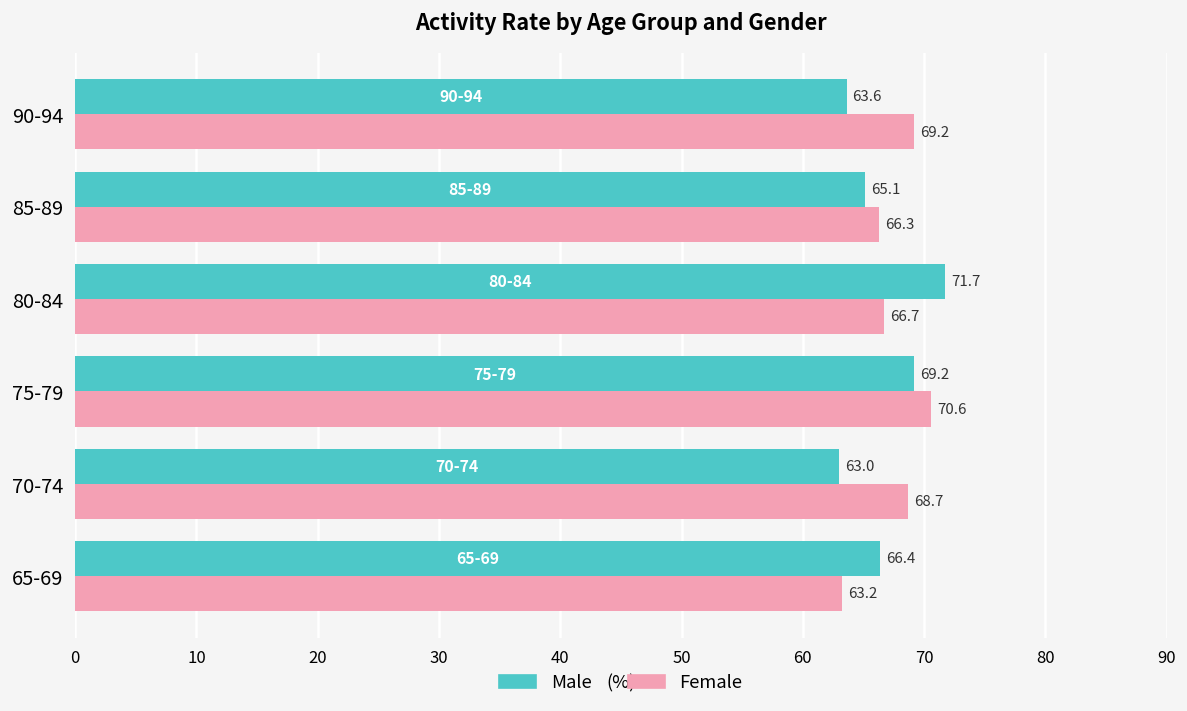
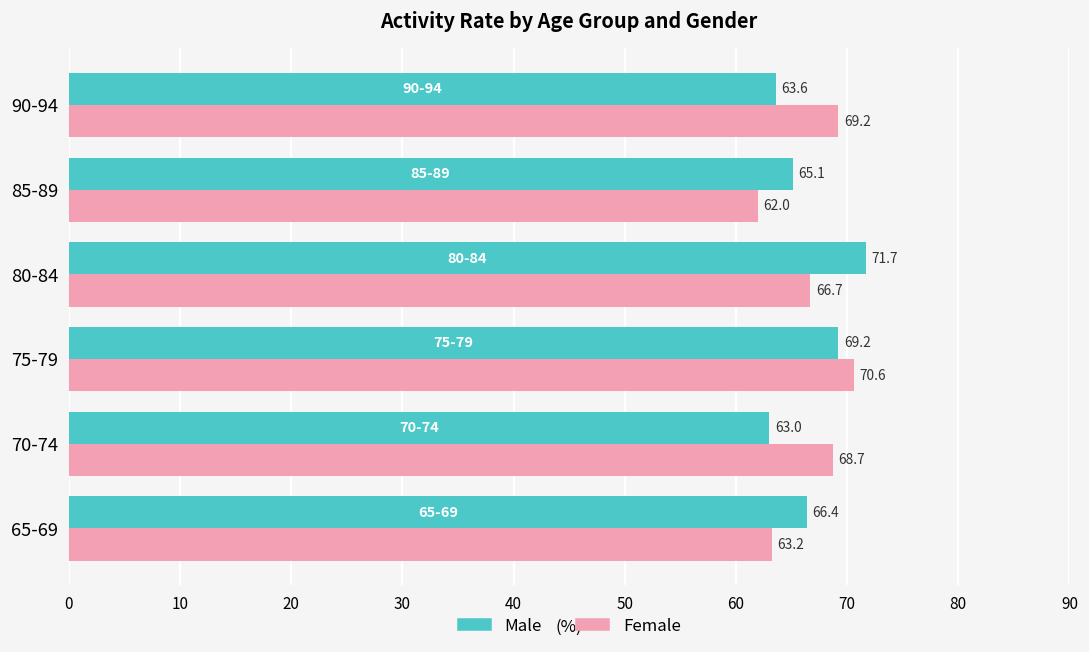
  {
    "Male": {
      "90-94": 63.6,
      "85-89": 65.1,
      "80-84": 71.7,
      "75-79": 69.2,
      "70-74": 63.0,
      "65-69": 66.4
    },
    "Female": {
      "90-94": 69.2,
-     "85-89": 66.3,
+     "85-89": 62.0,
      "80-84": 66.7,
      "75-79": 70.6,
      "70-74": 68.7,
      "65-69": 63.2
    }
  }
